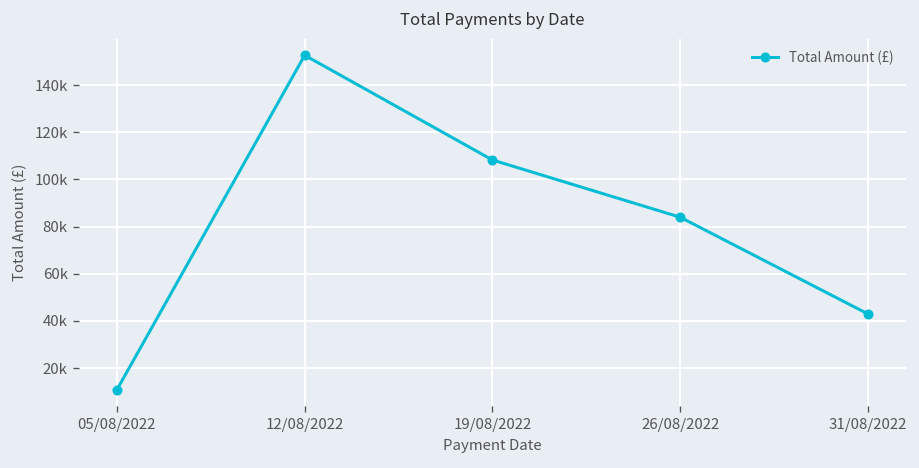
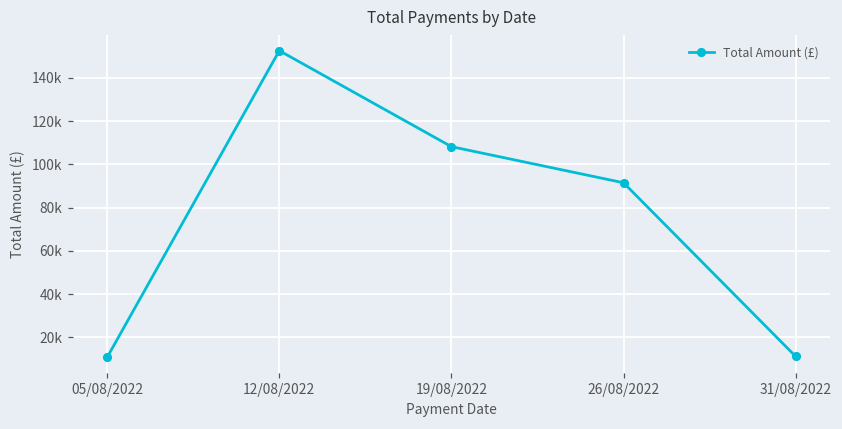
  {
    "05/08/2022": 11000,
    "12/08/2022": 153000,
    "19/08/2022": 108000,
-   "26/08/2022": 84000,
-   "31/08/2022": 43000
+   "26/08/2022": 92000,
+   "31/08/2022": 11000
  }
